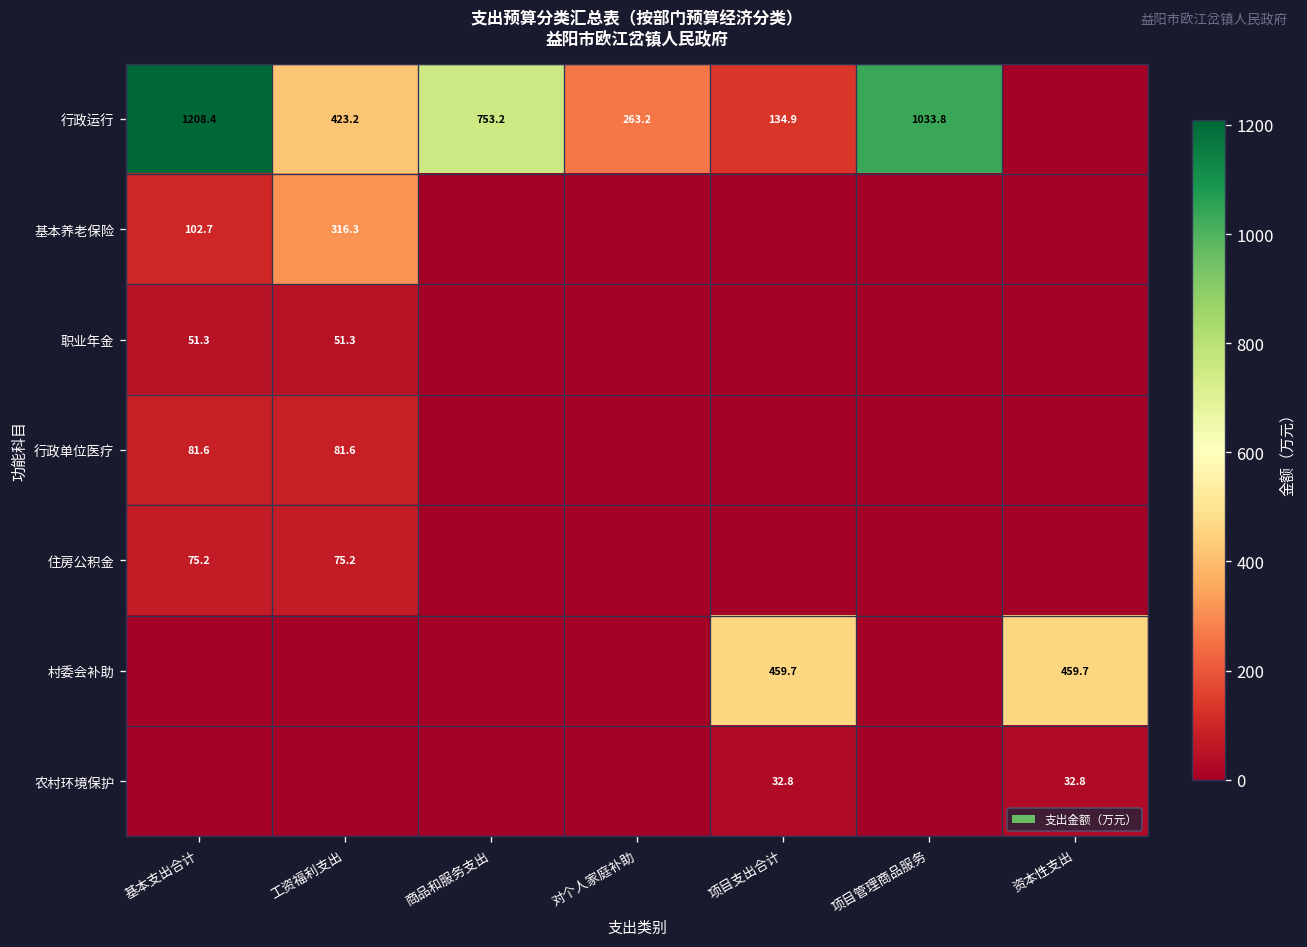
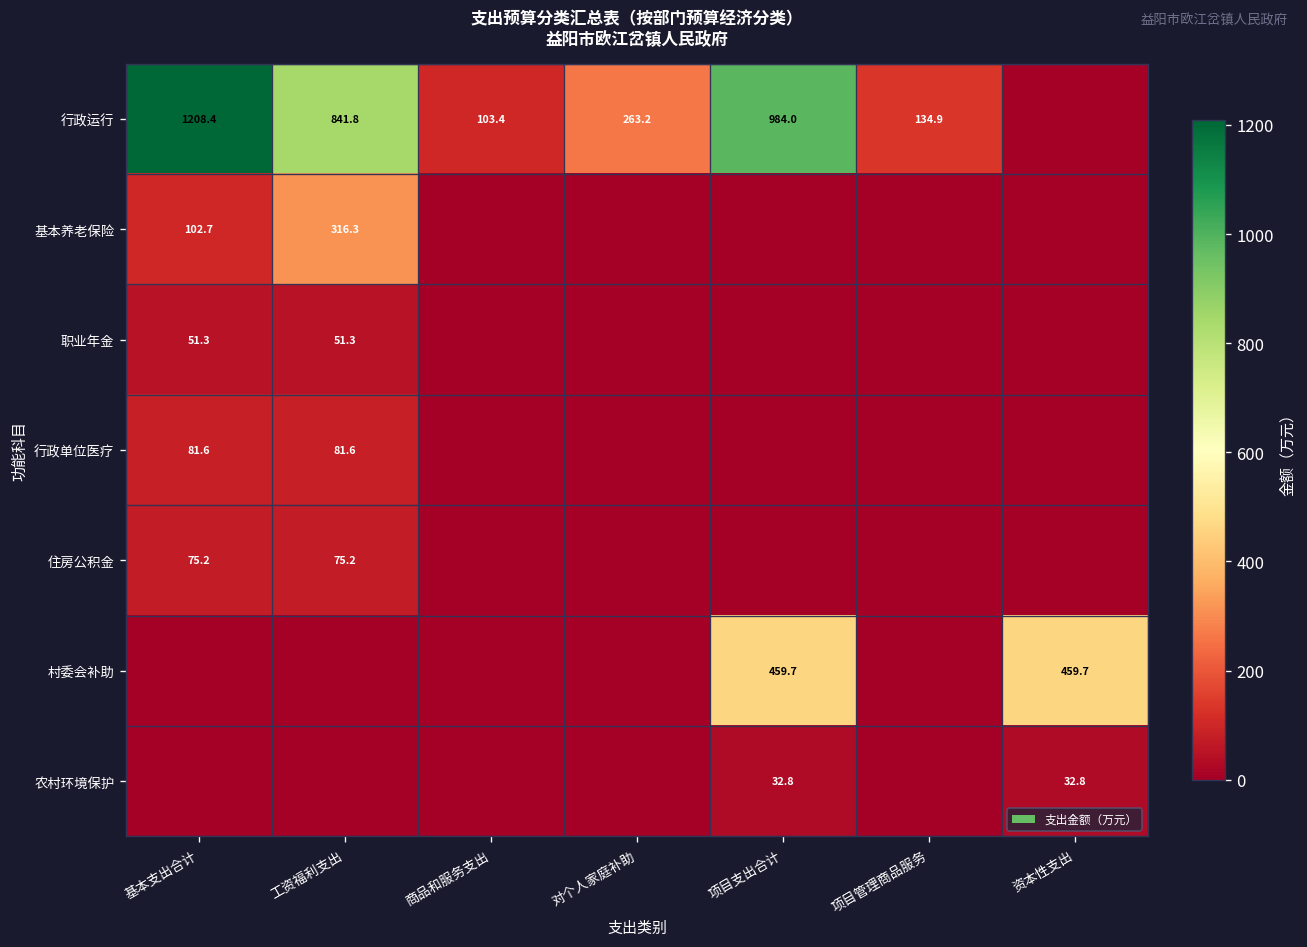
  {
    "行政运行": {
      "基本支出合计": 1208.4,
-     "工资福利支出": 423.2,
-     "商品和服务支出": 753.2,
+     "工资福利支出": 841.8,
+     "商品和服务支出": 103.4,
      "对个人家庭补助": 263.2,
-     "项目支出合计": 134.9,
-     "项目管理商品服务": 1033.8
+     "项目支出合计": 984.0,
+     "项目管理商品服务": 134.9
    },
    "基本养老保险": {
      "基本支出合计": 102.7,
      "工资福利支出": 316.3
    },
    "职业年金": {
      "基本支出合计": 51.3,
      "工资福利支出": 51.3
    },
    "行政单位医疗": {
      "基本支出合计": 81.6,
      "工资福利支出": 81.6
    },
    "住房公积金": {
      "基本支出合计": 75.2,
      "工资福利支出": 75.2
    },
    "村委会补助": {
      "项目支出合计": 459.7,
      "资本性支出": 459.7
    },
    "农村环境保护": {
      "项目支出合计": 32.8,
      "资本性支出": 32.8
    }
  }
